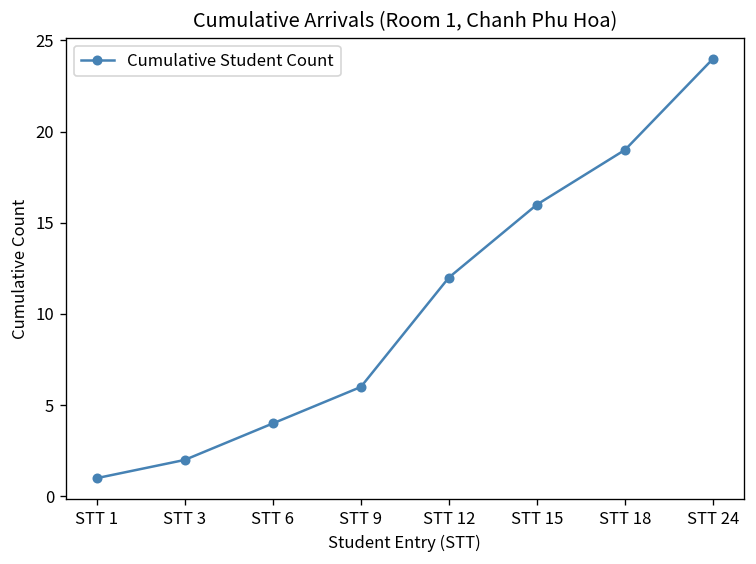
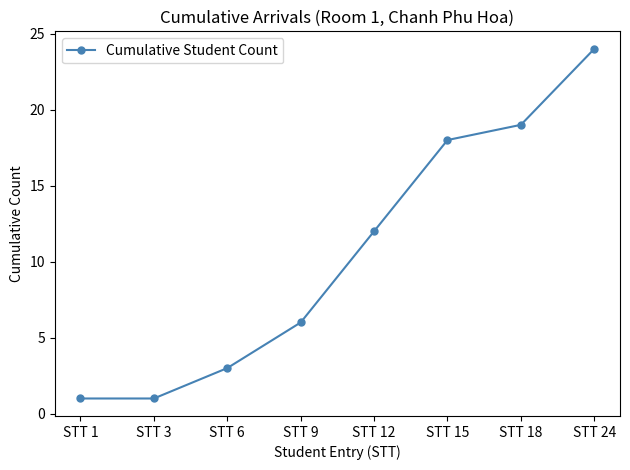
  {
    "STT 1": 1,
-   "STT 3": 2,
-   "STT 6": 4,
+   "STT 3": 1,
+   "STT 6": 3,
    "STT 9": 6,
    "STT 12": 12,
-   "STT 15": 16,
+   "STT 15": 18,
    "STT 18": 19,
    "STT 24": 24
  }
